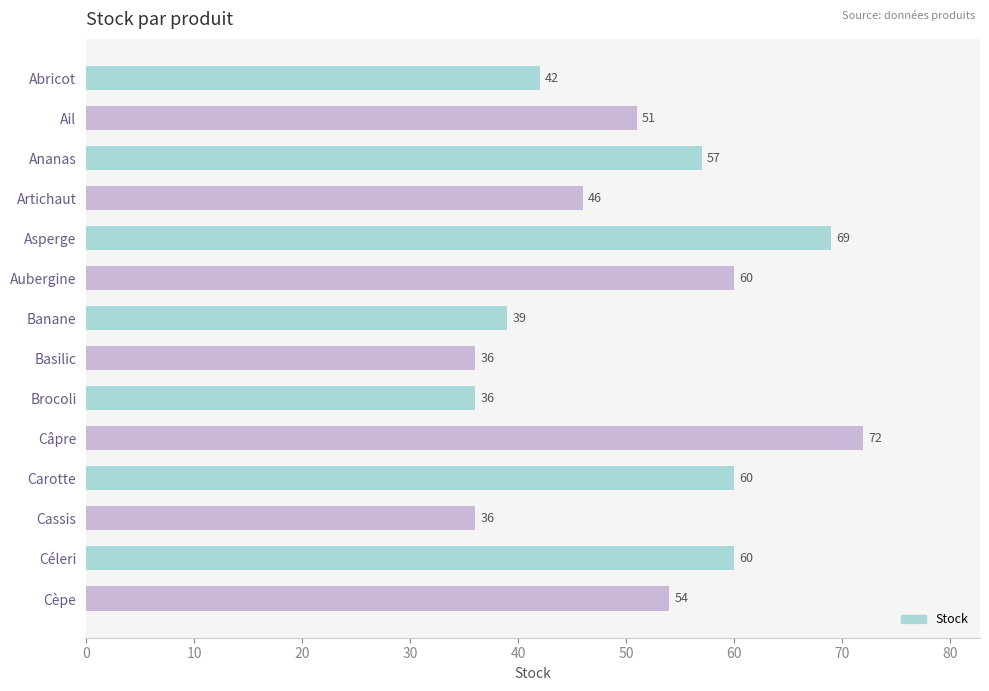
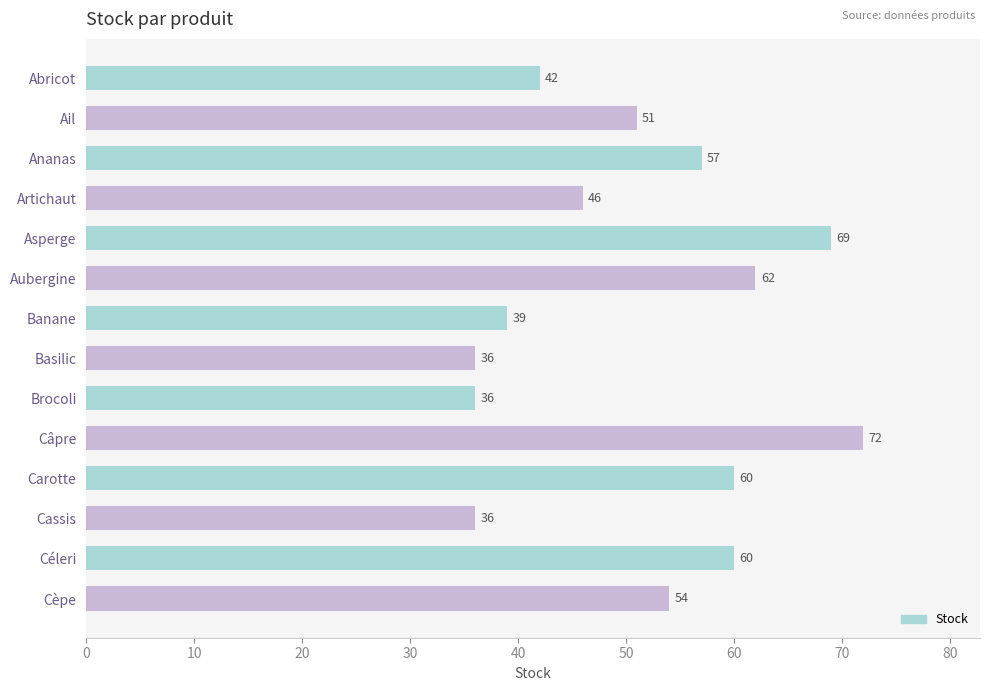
  {
    "Abricot": 42,
    "Ail": 51,
    "Ananas": 57,
    "Artichaut": 46,
    "Asperge": 69,
-   "Aubergine": 60,
+   "Aubergine": 62,
    "Banane": 39,
    "Basilic": 36,
    "Brocoli": 36,
    "Câpre": 72,
    "Carotte": 60,
    "Cassis": 36,
    "Céleri": 60,
    "Cèpe": 54
  }
